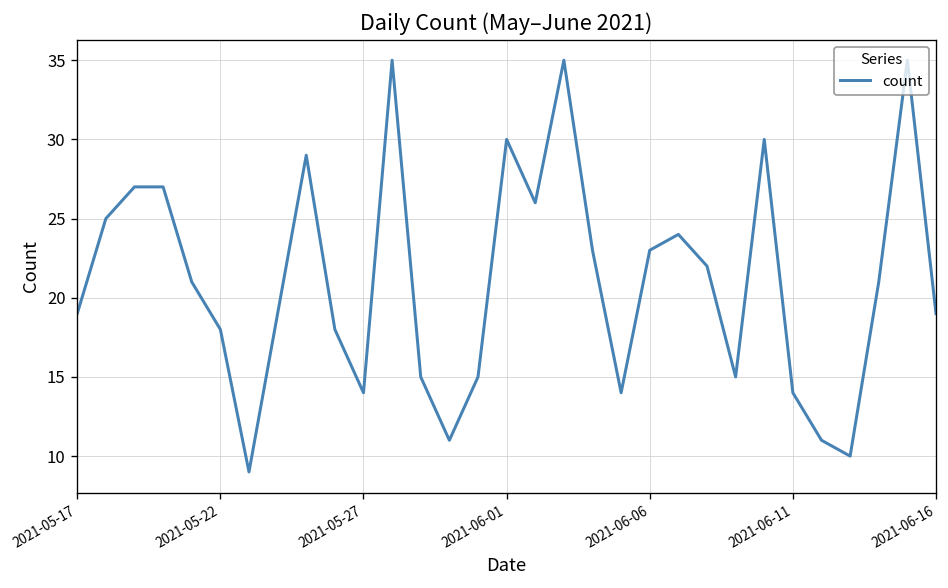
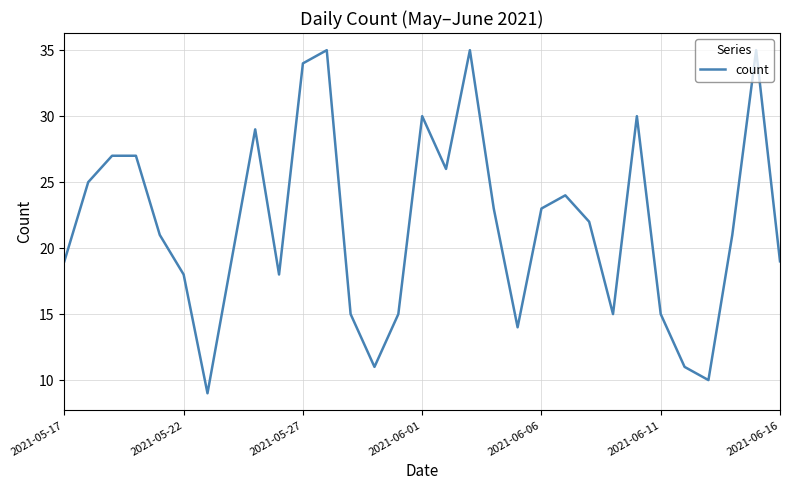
  {
    "2021-05-17": 19,
    "2021-05-22": 18,
-   "2021-05-27": 14,
+   "2021-05-27": 34,
    "2021-06-01": 30,
    "2021-06-06": 23,
-   "2021-06-11": 14,
+   "2021-06-11": 15,
    "2021-06-16": 19
  }
